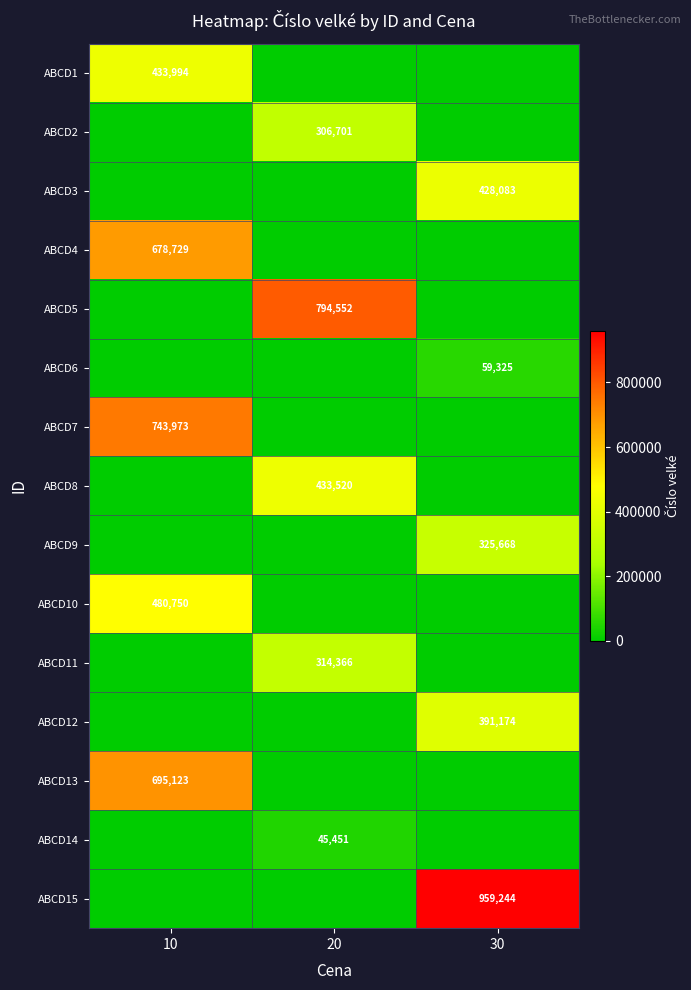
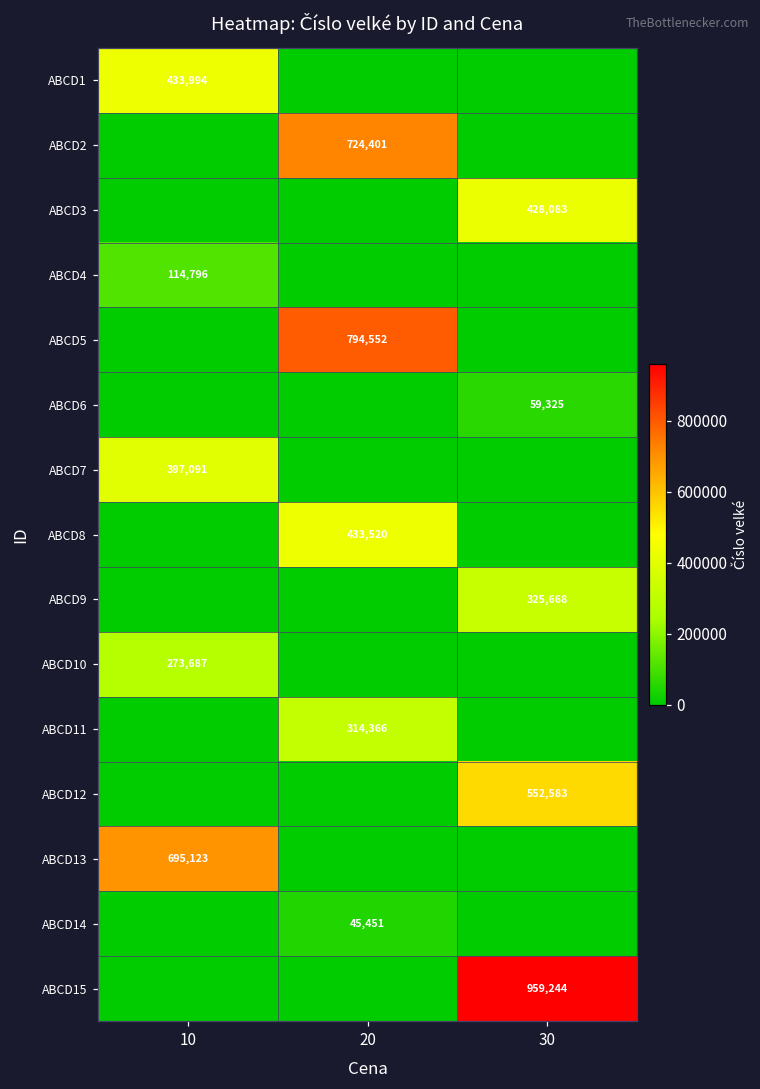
  {
    "ABCD1": {
      "10": "433,994"
    },
    "ABCD2": {
-     "20": "306,701"
+     "20": "724,401"
    },
    "ABCD3": {
      "30": "428,083"
    },
    "ABCD4": {
-     "10": "678,729"
+     "10": "114,796"
    },
    "ABCD5": {
      "20": "794,552"
    },
    "ABCD6": {
      "30": "59,325"
    },
    "ABCD7": {
-     "10": "743,973"
+     "10": "397,091"
    },
    "ABCD8": {
      "20": "433,520"
    },
    "ABCD9": {
      "30": "325,668"
    },
    "ABCD10": {
-     "10": "480,750"
+     "10": "273,687"
    },
    "ABCD11": {
      "20": "314,366"
    },
    "ABCD12": {
-     "30": "391,174"
+     "30": "552,583"
    },
    "ABCD13": {
      "10": "695,123"
    },
    "ABCD14": {
      "20": "45,451"
    },
    "ABCD15": {
      "30": "959,244"
    }
  }
